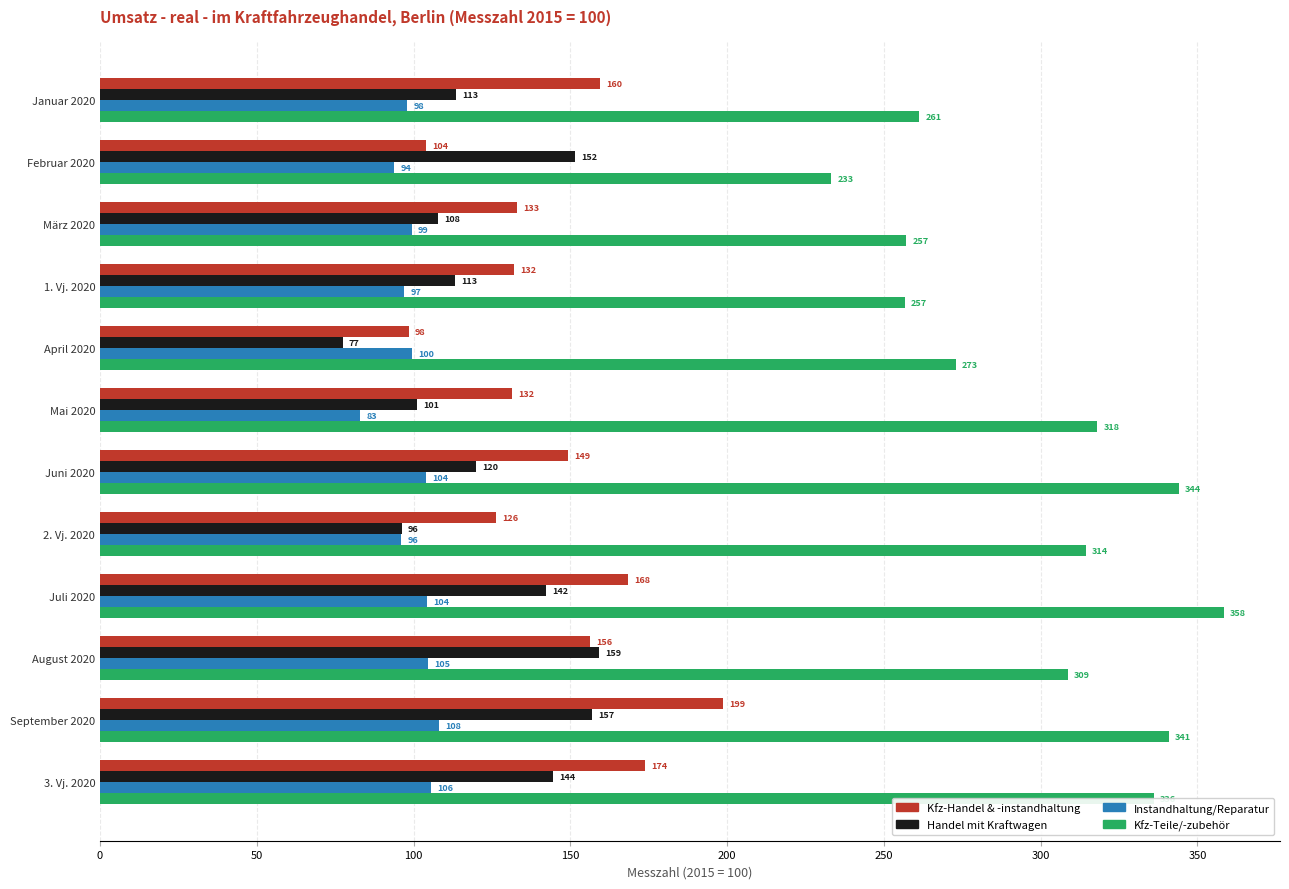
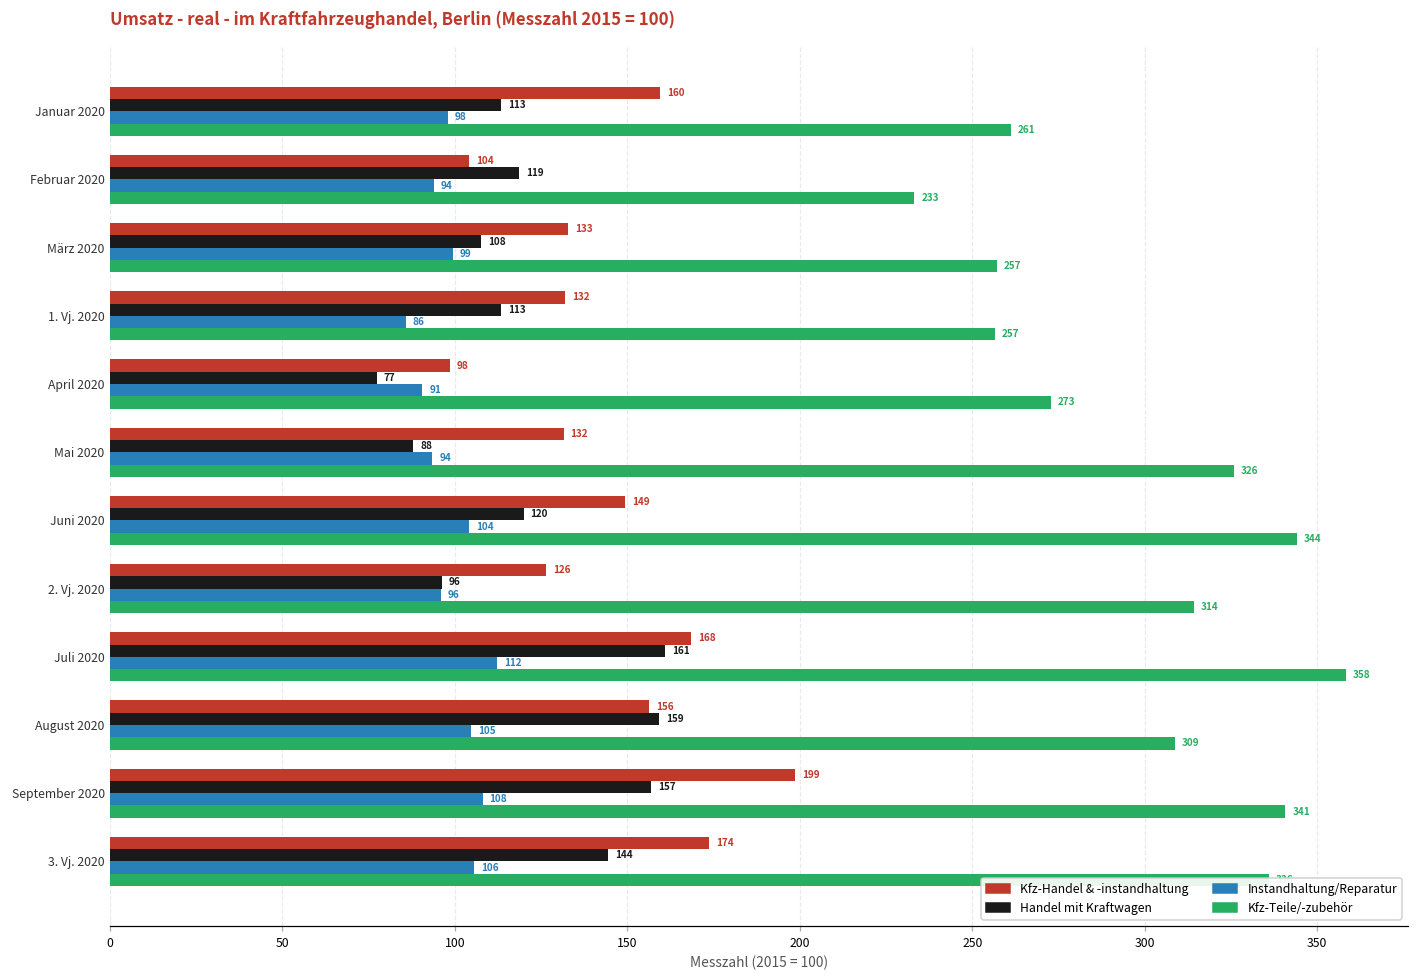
  {
    "Kfz-Handel & -instandhaltung": {
      "Januar 2020": 160,
      "Februar 2020": 104,
      "März 2020": 133,
      "1. Vj. 2020": 132,
      "April 2020": 98,
      "Mai 2020": 132,
      "Juni 2020": 149,
      "2. Vj. 2020": 126,
      "Juli 2020": 168,
      "August 2020": 156,
      "September 2020": 199,
      "3. Vj. 2020": 174
    },
    "Handel mit Kraftwagen": {
      "Januar 2020": 113,
-     "Februar 2020": 152,
+     "Februar 2020": 119,
      "März 2020": 108,
      "1. Vj. 2020": 113,
      "April 2020": 77,
-     "Mai 2020": 101,
+     "Mai 2020": 88,
      "Juni 2020": 120,
      "2. Vj. 2020": 96,
-     "Juli 2020": 142,
+     "Juli 2020": 161,
      "August 2020": 159,
      "September 2020": 157,
      "3. Vj. 2020": 144
    },
    "Instandhaltung/Reparatur": {
      "Januar 2020": 98,
      "Februar 2020": 94,
      "März 2020": 99,
-     "1. Vj. 2020": 97,
-     "April 2020": 100,
-     "Mai 2020": 83,
+     "1. Vj. 2020": 86,
+     "April 2020": 91,
+     "Mai 2020": 94,
      "Juni 2020": 104,
      "2. Vj. 2020": 96,
-     "Juli 2020": 104,
+     "Juli 2020": 112,
      "August 2020": 105,
      "September 2020": 108,
      "3. Vj. 2020": 106
    },
    "Kfz-Teile/-zubehör": {
      "Januar 2020": 261,
      "Februar 2020": 233,
      "März 2020": 257,
      "1. Vj. 2020": 257,
      "April 2020": 273,
-     "Mai 2020": 318,
+     "Mai 2020": 326,
      "Juni 2020": 344,
      "2. Vj. 2020": 314,
      "Juli 2020": 358,
      "August 2020": 309,
      "September 2020": 341
    }
  }
